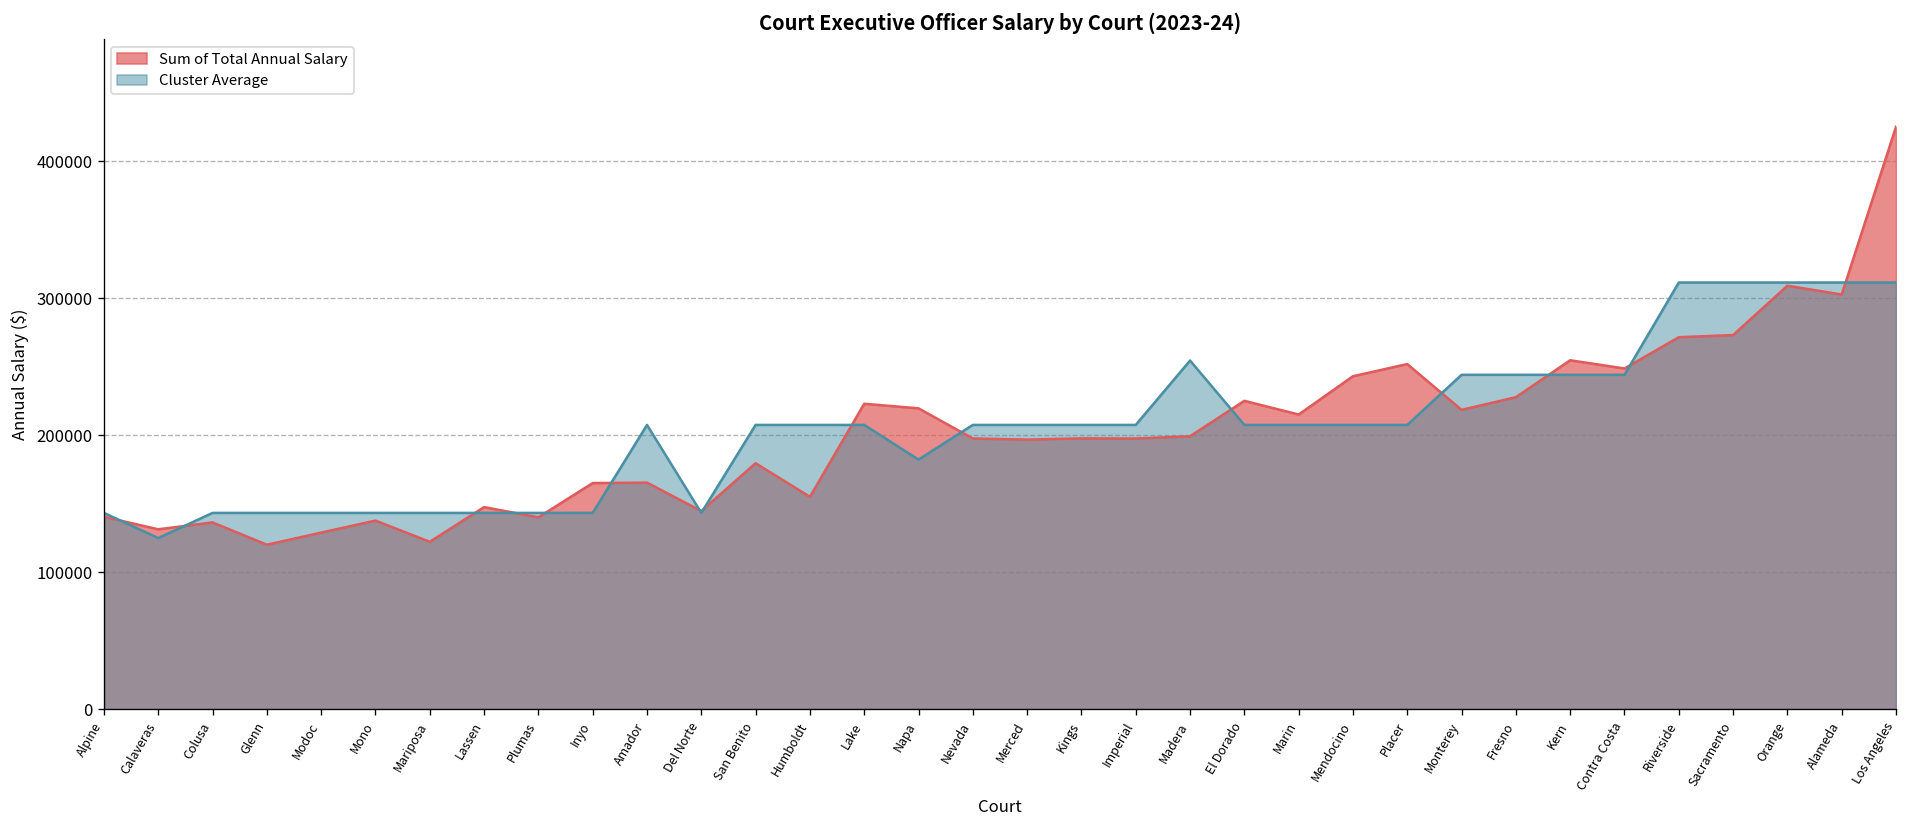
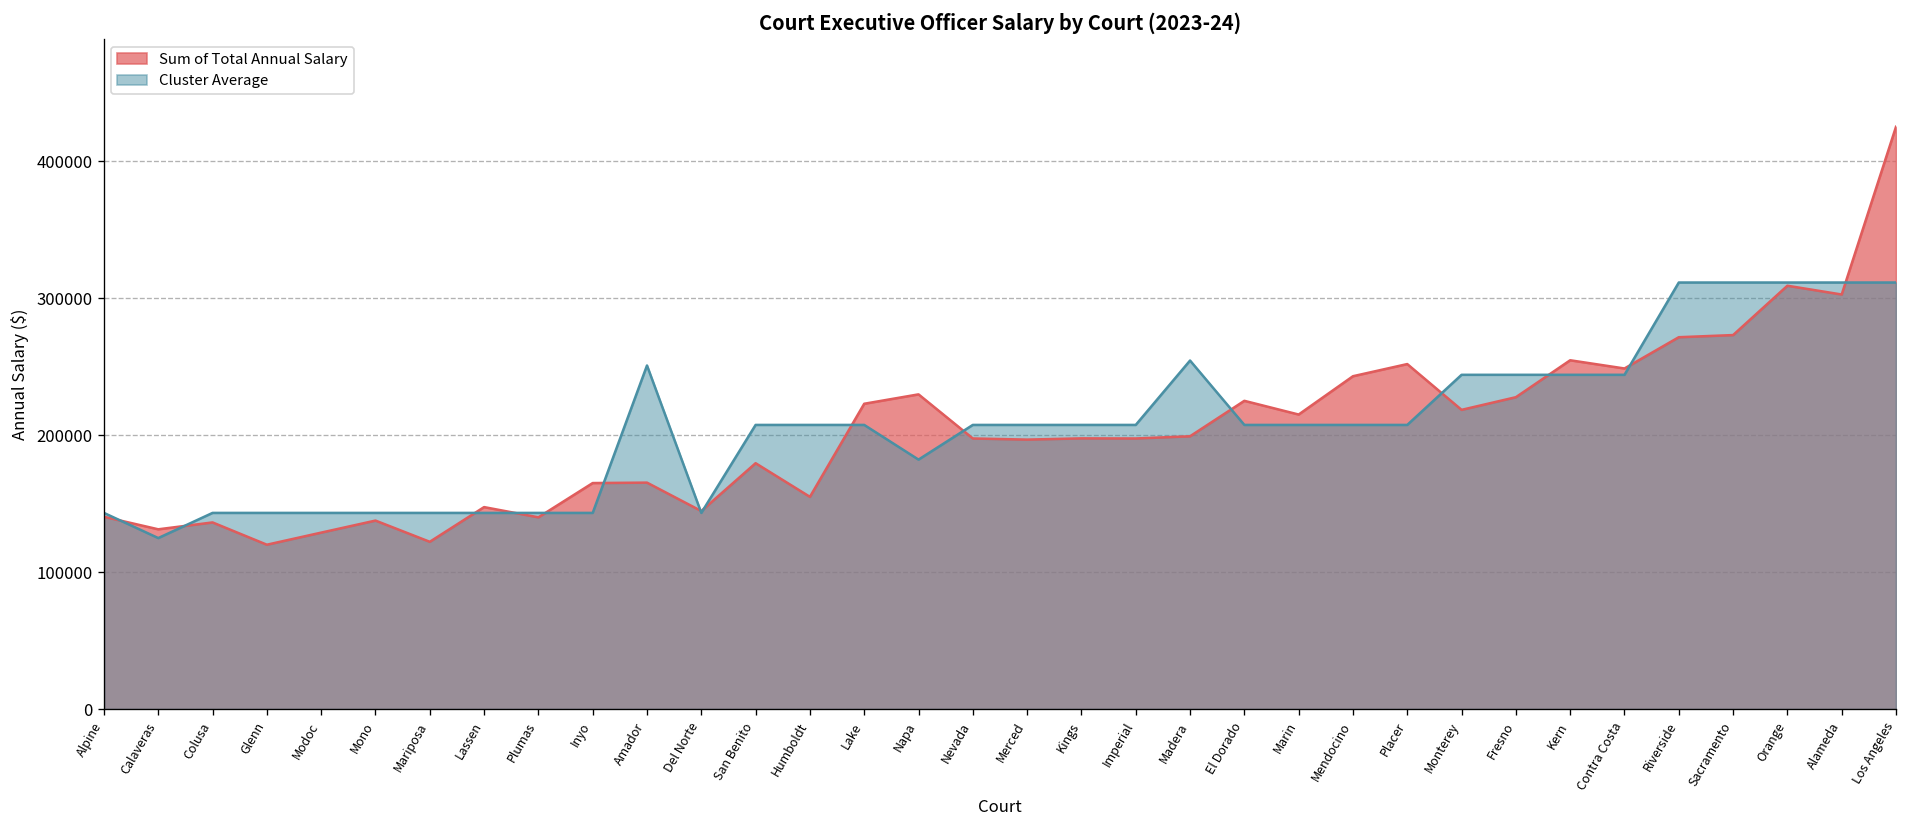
  {
    "Sum of Total Annual Salary": {
      "Alpine": 140000,
      "Calaveras": 131000,
      "Colusa": 136000,
      "Glenn": 120000,
      "Modoc": 129000,
      "Mono": 138000,
      "Mariposa": 122000,
      "Lassen": 147000,
      "Plumas": 140000,
      "Inyo": 165000,
      "Amador": 165000,
      "San Benito": 179000,
      "Humboldt": 155000,
      "Lake": 223000,
-     "Napa": 220000,
+     "Napa": 230000,
      "Nevada": 198000,
      "Merced": 197000,
      "Kings": 198000,
      "Imperial": 198000,
      "Madera": 199000,
      "El Dorado": 225000,
      "Marin": 215000,
      "Mendocino": 243000,
      "Placer": 252000,
      "Monterey": 218000,
      "Fresno": 228000,
      "Kern": 255000,
      "Contra Costa": 249000,
      "Riverside": 271000,
      "Sacramento": 273000,
      "Orange": 309000,
      "Alameda": 303000,
      "Los Angeles": 425000
    },
    "Cluster Average": {
      "Alpine": 143000,
      "Calaveras": 125000,
      "Colusa": 143000,
      "Glenn": 143000,
      "Modoc": 143000,
      "Mono": 143000,
      "Mariposa": 143000,
      "Lassen": 143000,
      "Plumas": 143000,
      "Inyo": 143000,
-     "Amador": 207000,
+     "Amador": 251000,
      "San Benito": 207000,
      "Humboldt": 207000,
      "Lake": 207000,
      "Napa": 182000,
      "Nevada": 207000,
      "Merced": 207000,
      "Kings": 207000,
      "Imperial": 207000,
      "Madera": 254000,
      "El Dorado": 207000,
      "Marin": 207000,
      "Mendocino": 207000,
      "Placer": 207000,
      "Monterey": 244000,
      "Fresno": 244000,
      "Kern": 244000,
      "Contra Costa": 244000,
      "Riverside": 311000,
      "Sacramento": 311000,
      "Orange": 311000,
      "Alameda": 311000,
      "Los Angeles": 311000
    }
  }
